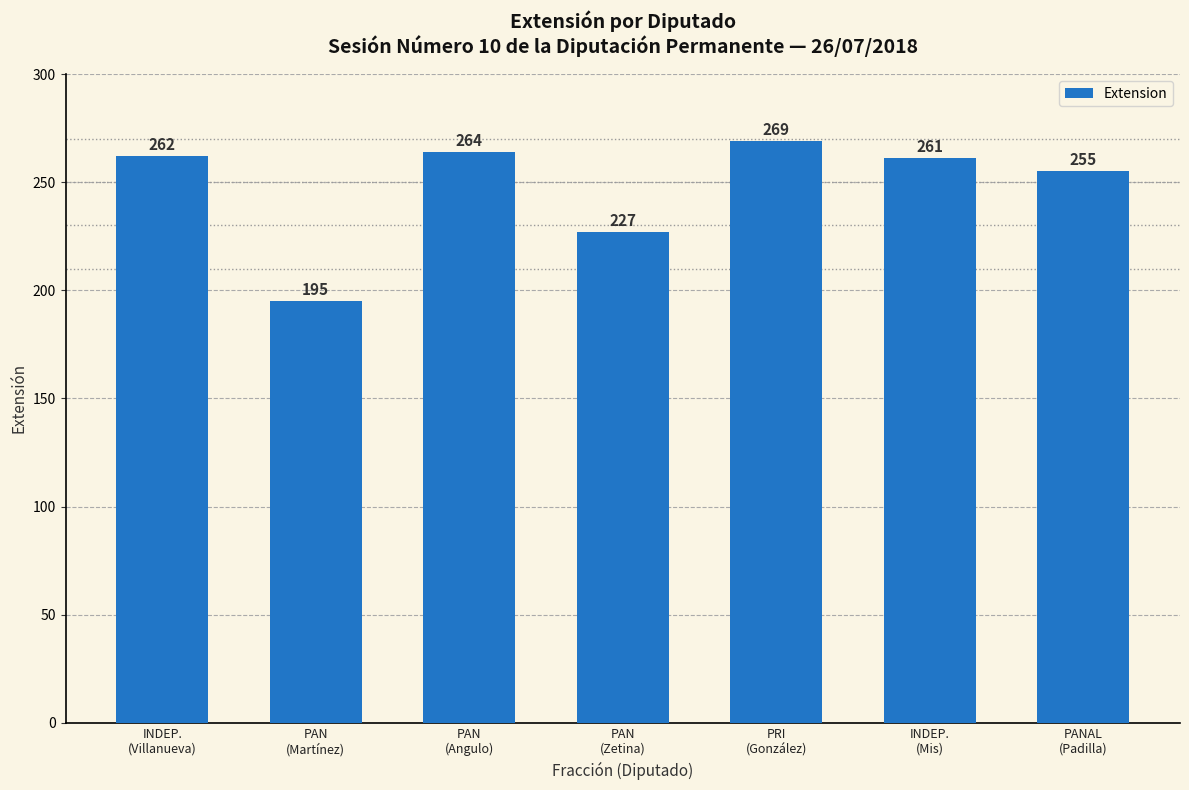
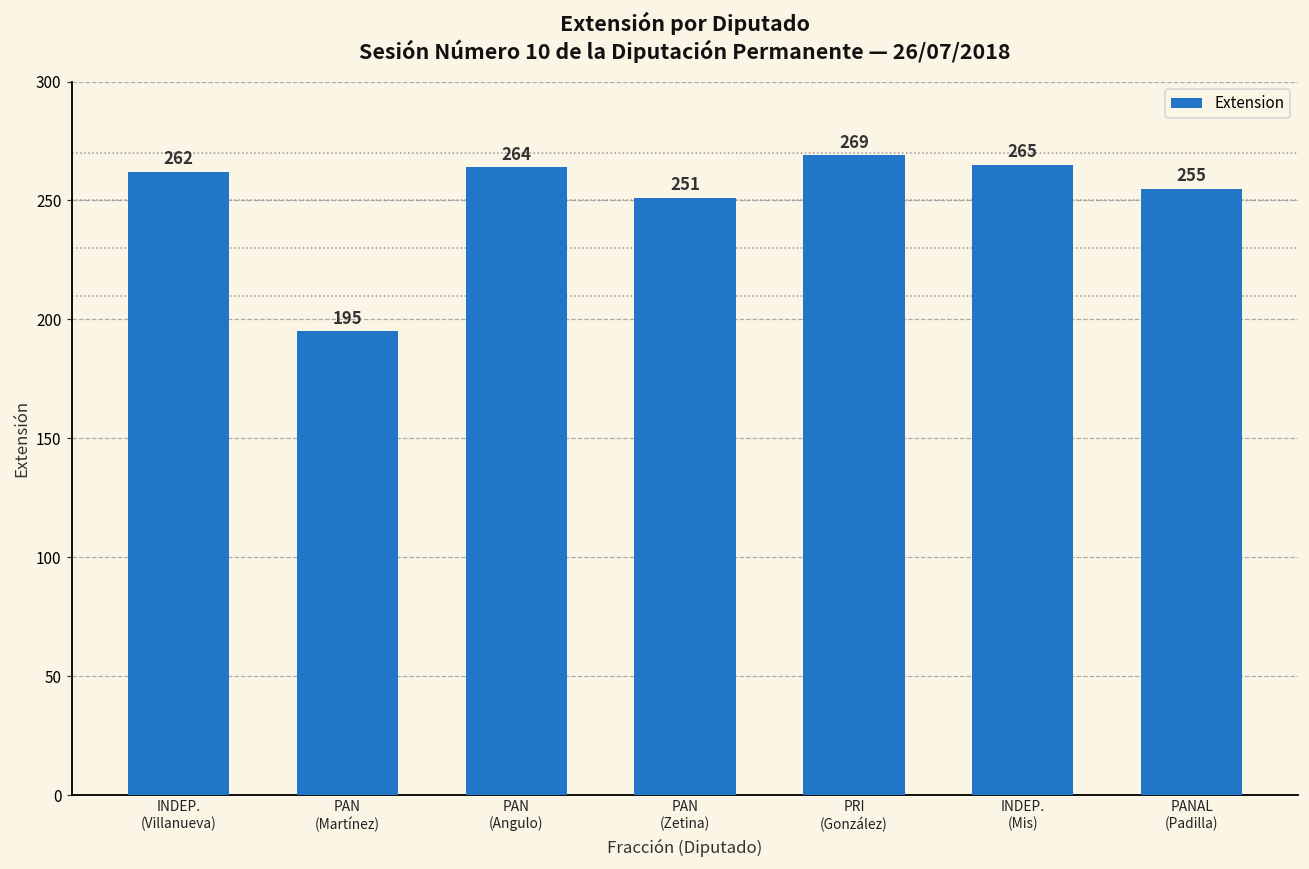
  {
    "INDEP. (Villanueva)": 262,
    "PAN (Martínez)": 195,
    "PAN (Angulo)": 264,
-   "PAN (Zetina)": 227,
+   "PAN (Zetina)": 251,
    "PRI (González)": 269,
-   "INDEP. (Mis)": 261,
+   "INDEP. (Mis)": 265,
    "PANAL (Padilla)": 255
  }
